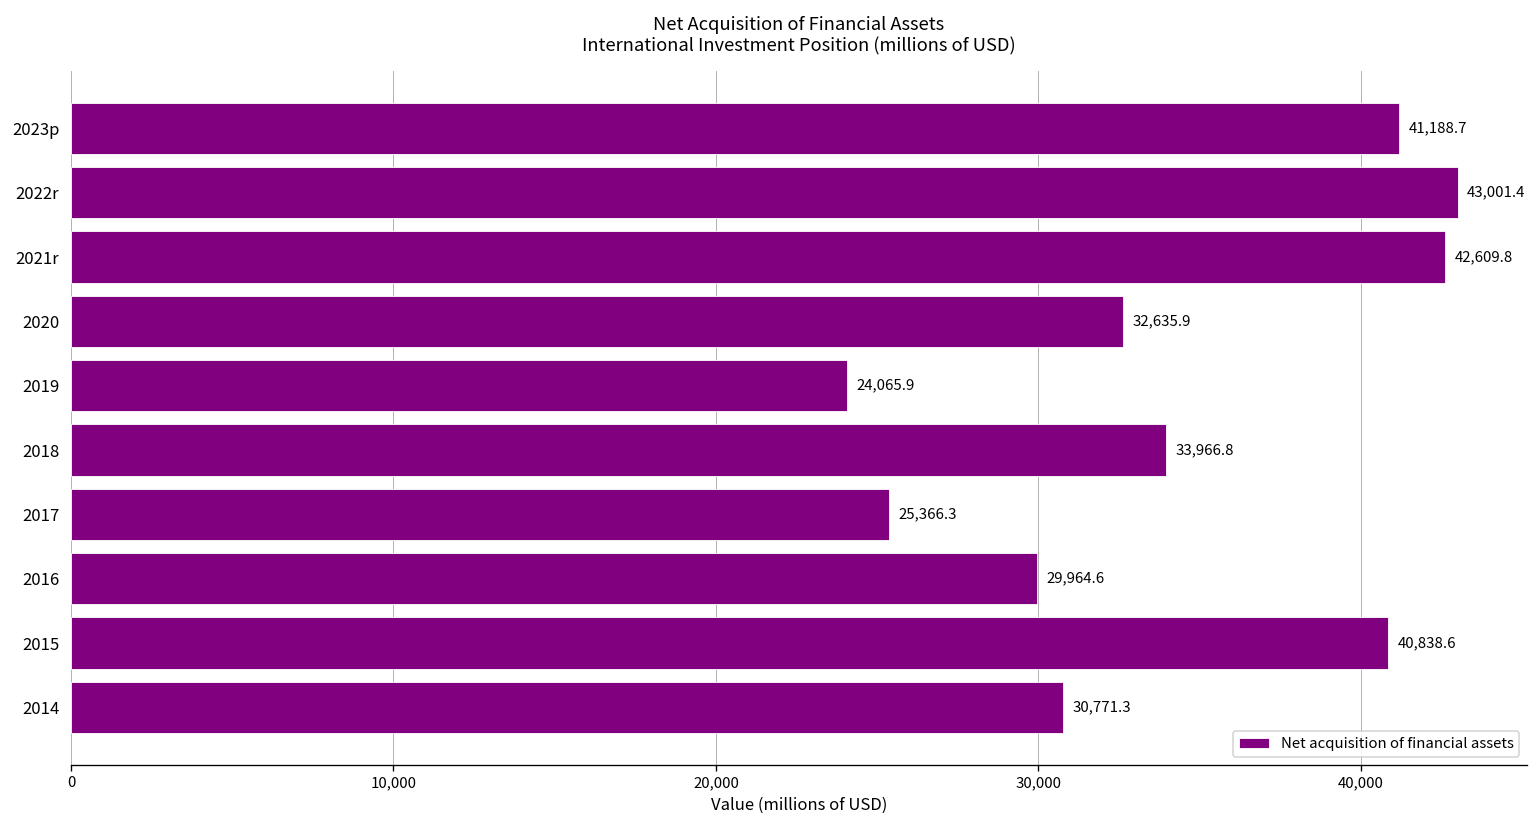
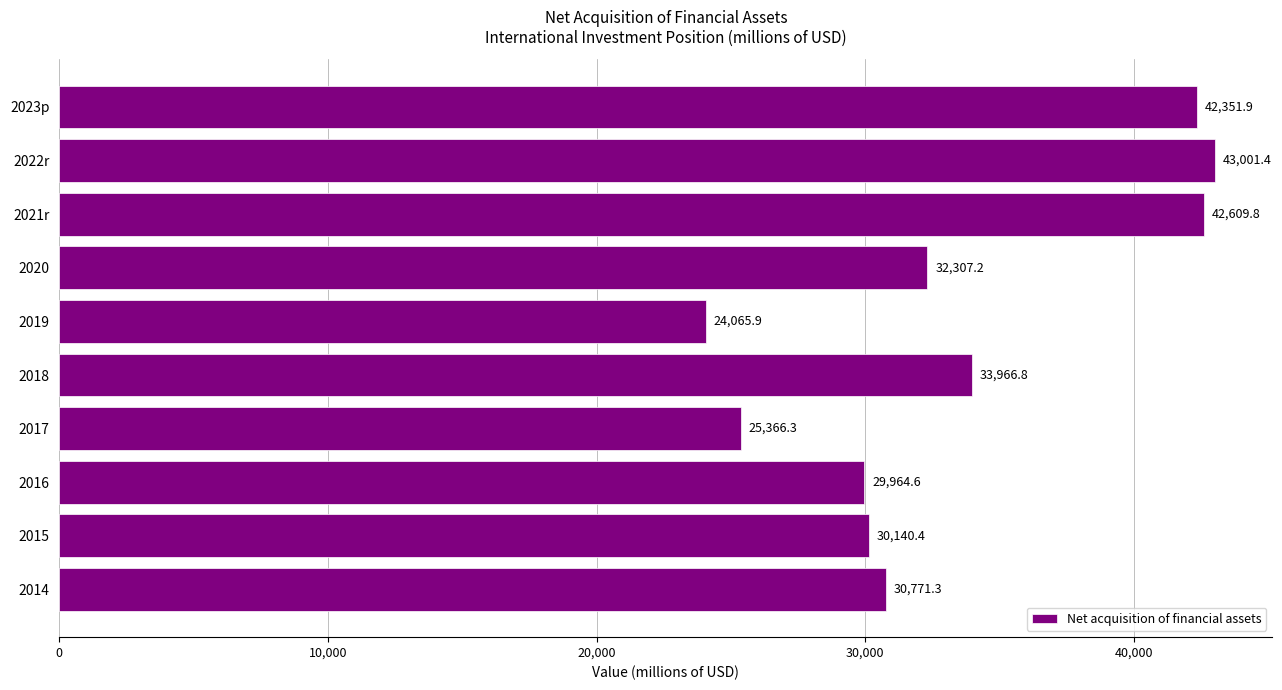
  {
-   "2023p": "41,188.7",
+   "2023p": "42,351.9",
    "2022r": "43,001.4",
    "2021r": "42,609.8",
-   "2020": "32,635.9",
+   "2020": "32,307.2",
    "2019": "24,065.9",
    "2018": "33,966.8",
    "2017": "25,366.3",
    "2016": "29,964.6",
-   "2015": "40,838.6",
+   "2015": "30,140.4",
    "2014": "30,771.3"
  }
